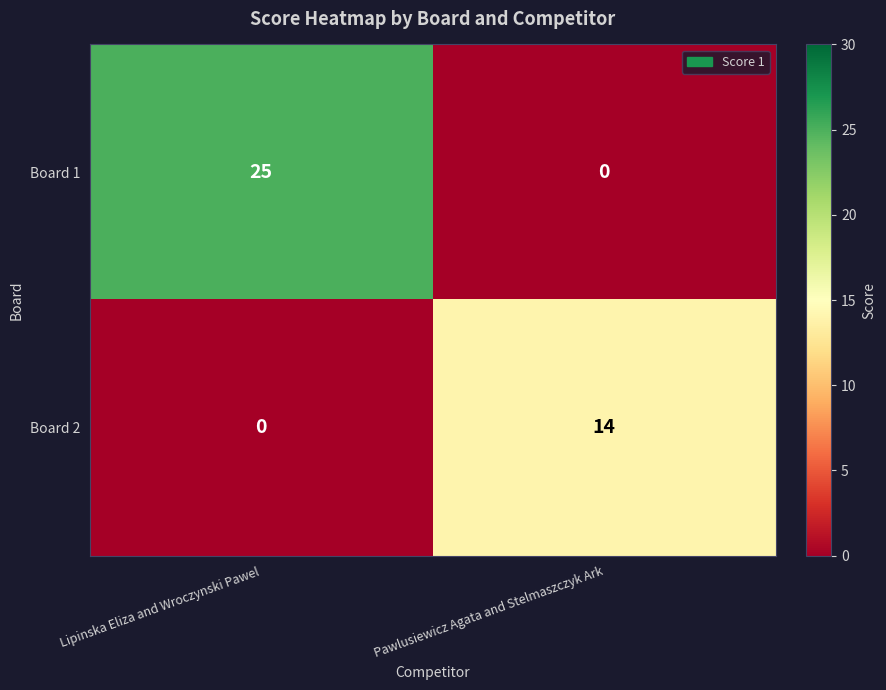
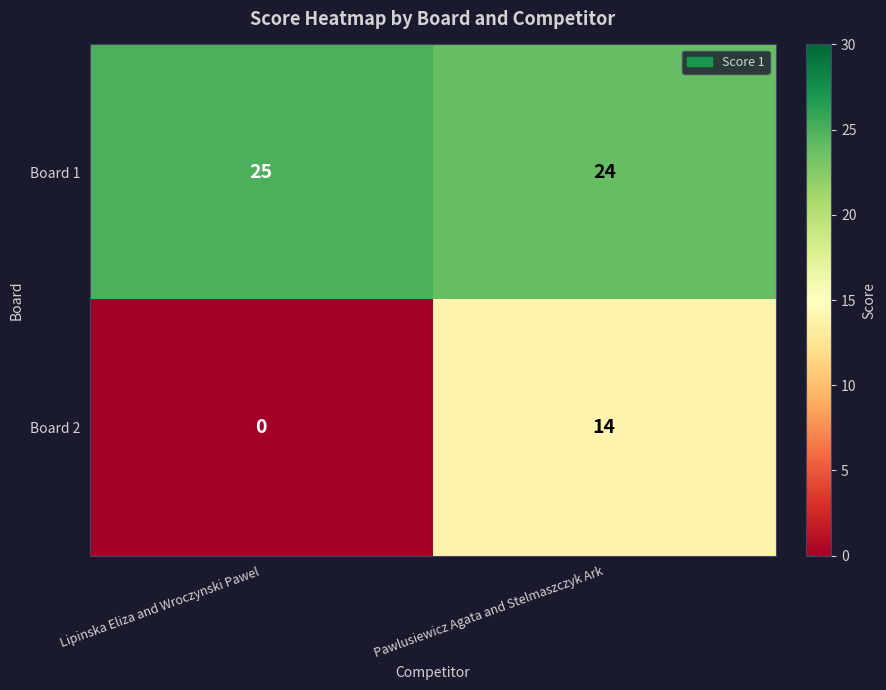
  {
    "Board 1": {
      "Lipinska Eliza and Wroczynski Pawel": 25,
-     "Pawlusiewicz Agata and Stelmaszczyk Ark": 0
+     "Pawlusiewicz Agata and Stelmaszczyk Ark": 24
    },
    "Board 2": {
      "Lipinska Eliza and Wroczynski Pawel": 0,
      "Pawlusiewicz Agata and Stelmaszczyk Ark": 14
    }
  }
